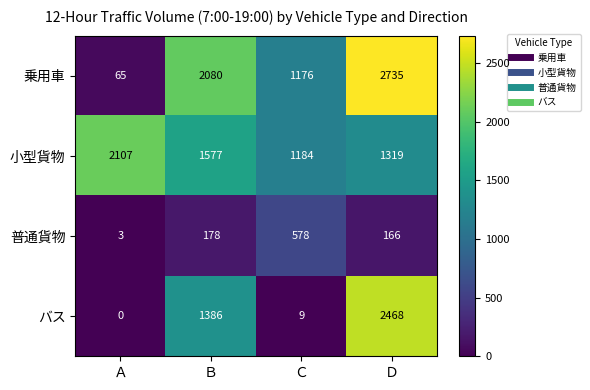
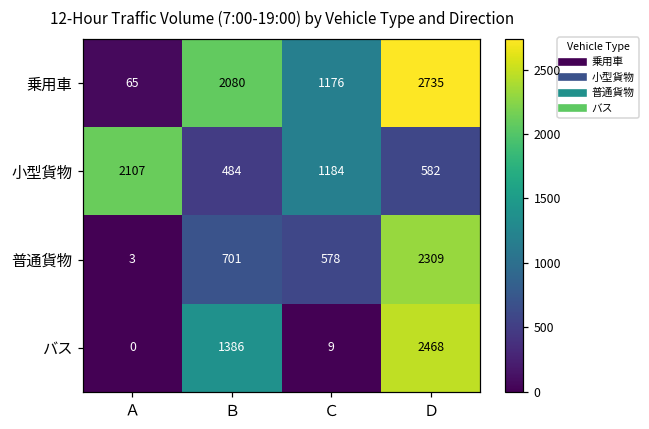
  {
    "乗用車": {
      "Ａ": 65,
      "Ｂ": 2080,
      "Ｃ": 1176,
      "Ｄ": 2735
    },
    "小型貨物": {
      "Ａ": 2107,
-     "Ｂ": 1577,
+     "Ｂ": 484,
      "Ｃ": 1184,
-     "Ｄ": 1319
+     "Ｄ": 582
    },
    "普通貨物": {
      "Ａ": 3,
-     "Ｂ": 178,
+     "Ｂ": 701,
      "Ｃ": 578,
-     "Ｄ": 166
+     "Ｄ": 2309
    },
    "バス": {
      "Ａ": 0,
      "Ｂ": 1386,
      "Ｃ": 9,
      "Ｄ": 2468
    }
  }
